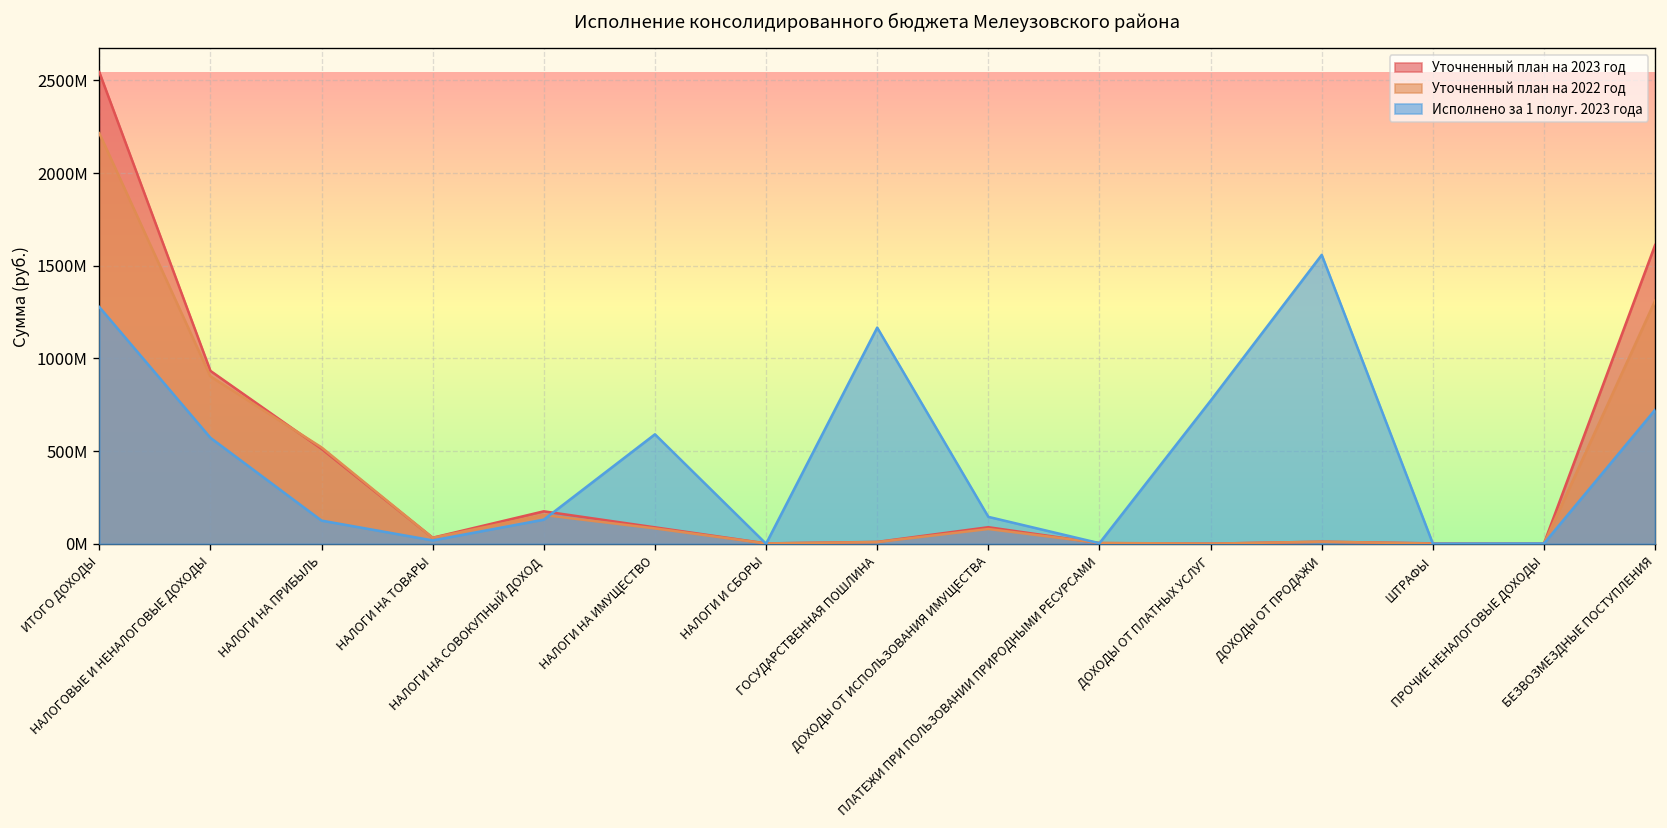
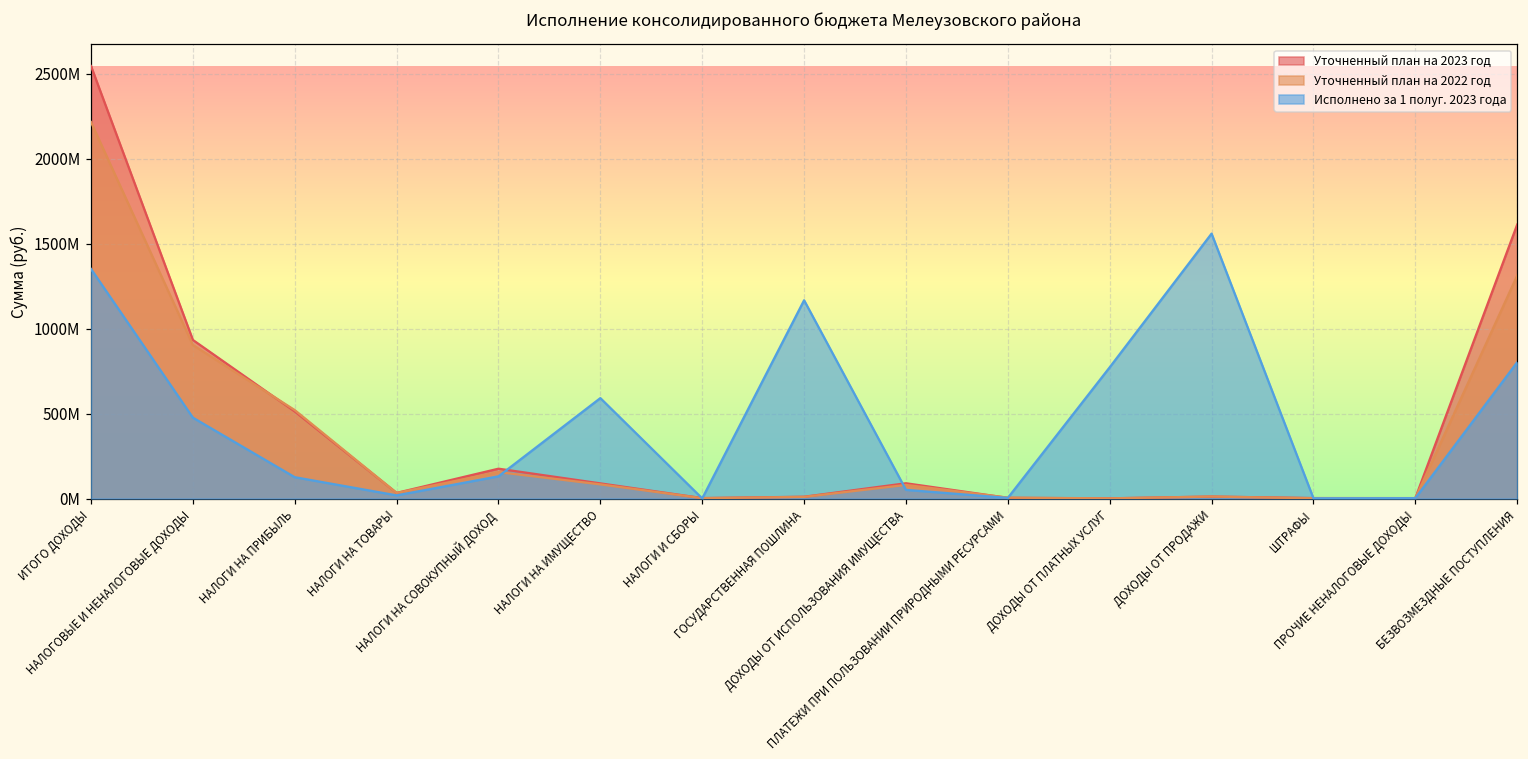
  {
    "Исполнено за 1 полуг. 2023 года": {
-     "ИТОГО ДОХОДЫ": 1280000000,
-     "НАЛОГОВЫЕ И НЕНАЛОГОВЫЕ ДОХОДЫ": 570000000,
+     "ИТОГО ДОХОДЫ": 1350000000,
+     "НАЛОГОВЫЕ И НЕНАЛОГОВЫЕ ДОХОДЫ": 480000000,
      "НАЛОГИ НА ПРИБЫЛЬ": 130000000,
      "НАЛОГИ НА СОВОКУПНЫЙ ДОХОД": 130000000,
      "НАЛОГИ НА ИМУЩЕСТВО": 590000000,
      "ГОСУДАРСТВЕННАЯ ПОШЛИНА": 1170000000,
-     "ДОХОДЫ ОТ ИСПОЛЬЗОВАНИЯ ИМУЩЕСТВА": 150000000,
+     "ДОХОДЫ ОТ ИСПОЛЬЗОВАНИЯ ИМУЩЕСТВА": 50000000,
      "ДОХОДЫ ОТ ПЛАТНЫХ УСЛУГ": 770000000,
      "ДОХОДЫ ОТ ПРОДАЖИ": 1560000000,
-     "БЕЗВОЗМЕЗДНЫЕ ПОСТУПЛЕНИЯ": 720000000
+     "БЕЗВОЗМЕЗДНЫЕ ПОСТУПЛЕНИЯ": 800000000
    }
  }
